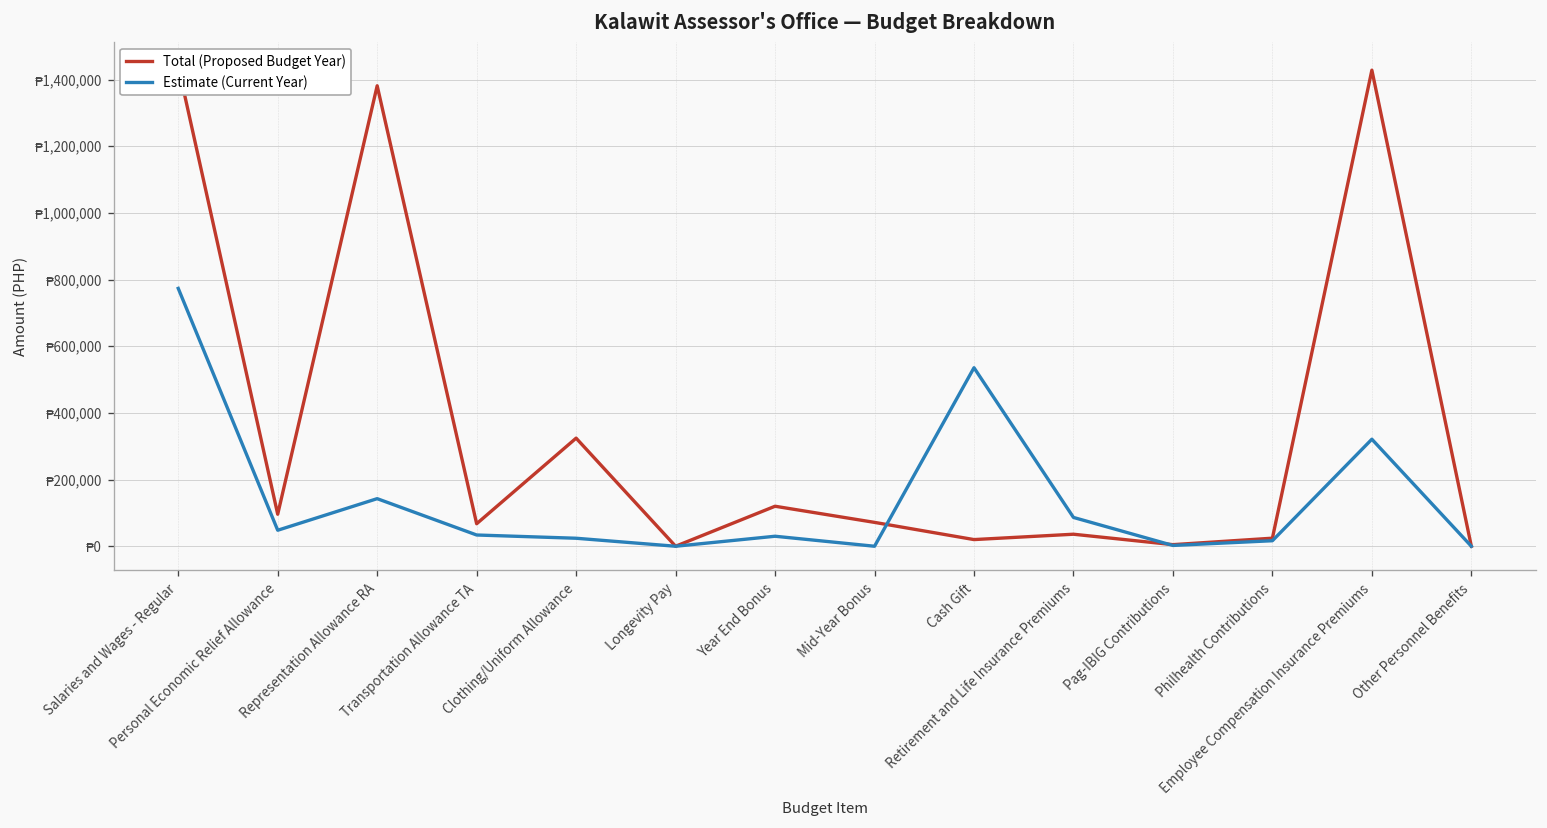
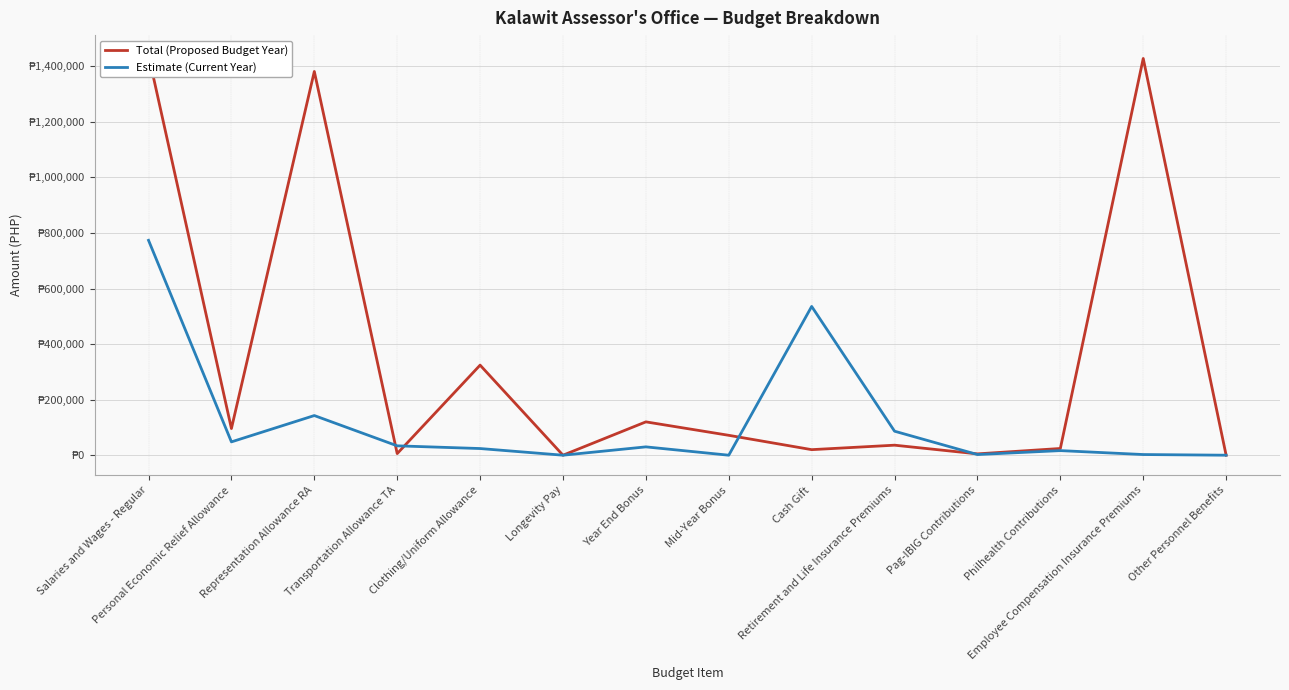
  {
    "Total (Proposed Budget Year)": {
      "Personal Economic Relief Allowance": "₱100,000",
      "Representation Allowance RA": "₱1,380,000",
-     "Transportation Allowance TA": "₱70,000",
+     "Transportation Allowance TA": "₱10,000",
      "Clothing/Uniform Allowance": "₱320,000",
      "Year End Bonus": "₱120,000",
      "Mid-Year Bonus": "₱70,000",
      "Cash Gift": "₱20,000",
      "Retirement and Life Insurance Premiums": "₱40,000",
      "Employee Compensation Insurance Premiums": "₱1,430,000"
    },
    "Estimate (Current Year)": {
      "Salaries and Wages - Regular": "₱770,000",
      "Personal Economic Relief Allowance": "₱50,000",
      "Representation Allowance RA": "₱140,000",
      "Transportation Allowance TA": "₱30,000",
      "Clothing/Uniform Allowance": "₱20,000",
      "Year End Bonus": "₱30,000",
      "Mid-Year Bonus": "₱0",
      "Cash Gift": "₱540,000",
      "Retirement and Life Insurance Premiums": "₱90,000",
-     "Employee Compensation Insurance Premiums": "₱320,000"
+     "Employee Compensation Insurance Premiums": "₱0"
    }
  }
